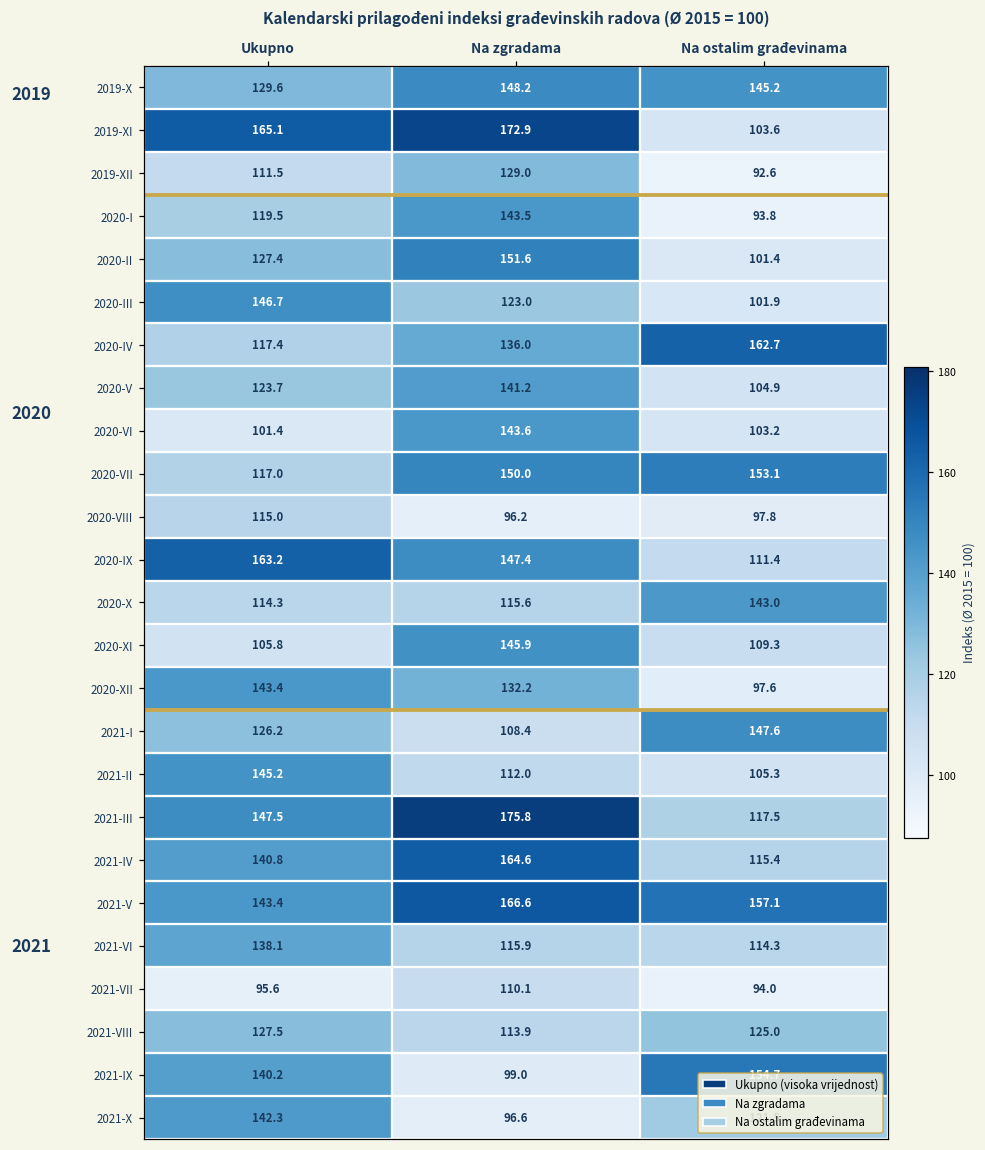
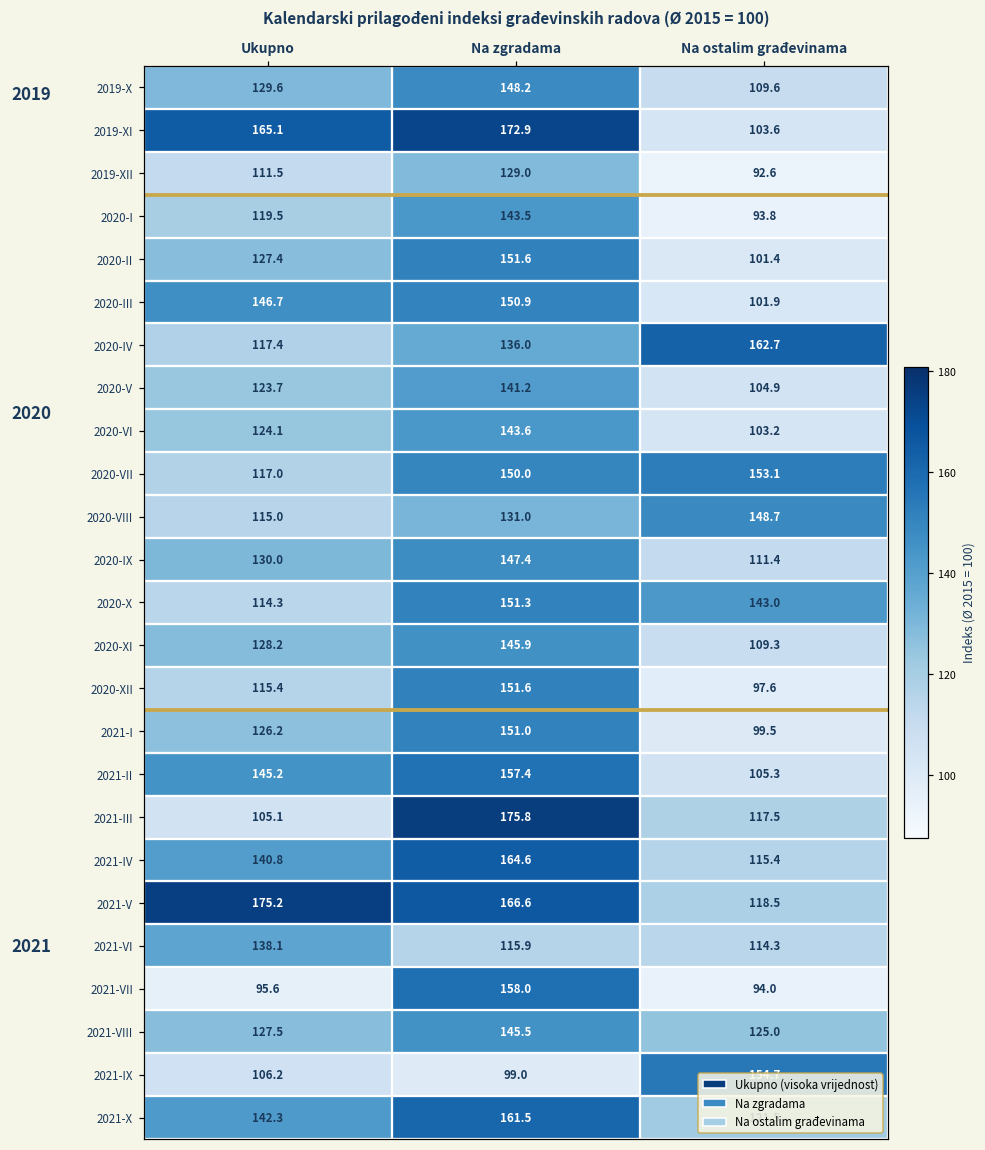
  {
    "2019-X": {
      "Ukupno": 129.6,
      "Na zgradama": 148.2,
-     "Na ostalim građevinama": 145.2
+     "Na ostalim građevinama": 109.6
    },
    "2019-XI": {
      "Ukupno": 165.1,
      "Na zgradama": 172.9,
      "Na ostalim građevinama": 103.6
    },
    "2019-XII": {
      "Ukupno": 111.5,
      "Na zgradama": 129.0,
      "Na ostalim građevinama": 92.6
    },
    "2020-I": {
      "Ukupno": 119.5,
      "Na zgradama": 143.5,
      "Na ostalim građevinama": 93.8
    },
    "2020-II": {
      "Ukupno": 127.4,
      "Na zgradama": 151.6,
      "Na ostalim građevinama": 101.4
    },
    "2020-III": {
      "Ukupno": 146.7,
-     "Na zgradama": 123.0,
+     "Na zgradama": 150.9,
      "Na ostalim građevinama": 101.9
    },
    "2020-IV": {
      "Ukupno": 117.4,
      "Na zgradama": 136.0,
      "Na ostalim građevinama": 162.7
    },
    "2020-V": {
      "Ukupno": 123.7,
      "Na zgradama": 141.2,
      "Na ostalim građevinama": 104.9
    },
    "2020-VI": {
-     "Ukupno": 101.4,
+     "Ukupno": 124.1,
      "Na zgradama": 143.6,
      "Na ostalim građevinama": 103.2
    },
    "2020-VII": {
      "Ukupno": 117.0,
      "Na zgradama": 150.0,
      "Na ostalim građevinama": 153.1
    },
    "2020-VIII": {
      "Ukupno": 115.0,
-     "Na zgradama": 96.2,
-     "Na ostalim građevinama": 97.8
+     "Na zgradama": 131.0,
+     "Na ostalim građevinama": 148.7
    },
    "2020-IX": {
-     "Ukupno": 163.2,
+     "Ukupno": 130.0,
      "Na zgradama": 147.4,
      "Na ostalim građevinama": 111.4
    },
    "2020-X": {
      "Ukupno": 114.3,
-     "Na zgradama": 115.6,
+     "Na zgradama": 151.3,
      "Na ostalim građevinama": 143.0
    },
    "2020-XI": {
-     "Ukupno": 105.8,
+     "Ukupno": 128.2,
      "Na zgradama": 145.9,
      "Na ostalim građevinama": 109.3
    },
    "2020-XII": {
-     "Ukupno": 143.4,
-     "Na zgradama": 132.2,
+     "Ukupno": 115.4,
+     "Na zgradama": 151.6,
      "Na ostalim građevinama": 97.6
    },
    "2021-I": {
      "Ukupno": 126.2,
-     "Na zgradama": 108.4,
-     "Na ostalim građevinama": 147.6
+     "Na zgradama": 151.0,
+     "Na ostalim građevinama": 99.5
    },
    "2021-II": {
      "Ukupno": 145.2,
-     "Na zgradama": 112.0,
+     "Na zgradama": 157.4,
      "Na ostalim građevinama": 105.3
    },
    "2021-III": {
-     "Ukupno": 147.5,
+     "Ukupno": 105.1,
      "Na zgradama": 175.8,
      "Na ostalim građevinama": 117.5
    },
    "2021-IV": {
      "Ukupno": 140.8,
      "Na zgradama": 164.6,
      "Na ostalim građevinama": 115.4
    },
    "2021-V": {
-     "Ukupno": 143.4,
+     "Ukupno": 175.2,
      "Na zgradama": 166.6,
-     "Na ostalim građevinama": 157.1
+     "Na ostalim građevinama": 118.5
    },
    "2021-VI": {
      "Ukupno": 138.1,
      "Na zgradama": 115.9,
      "Na ostalim građevinama": 114.3
    },
    "2021-VII": {
      "Ukupno": 95.6,
-     "Na zgradama": 110.1,
+     "Na zgradama": 158.0,
      "Na ostalim građevinama": 94.0
    },
    "2021-VIII": {
      "Ukupno": 127.5,
-     "Na zgradama": 113.9,
+     "Na zgradama": 145.5,
      "Na ostalim građevinama": 125.0
    },
    "2021-IX": {
-     "Ukupno": 140.2,
+     "Ukupno": 106.2,
      "Na zgradama": 99.0
    },
    "2021-X": {
      "Ukupno": 142.3,
-     "Na zgradama": 96.6
+     "Na zgradama": 161.5
    }
  }
